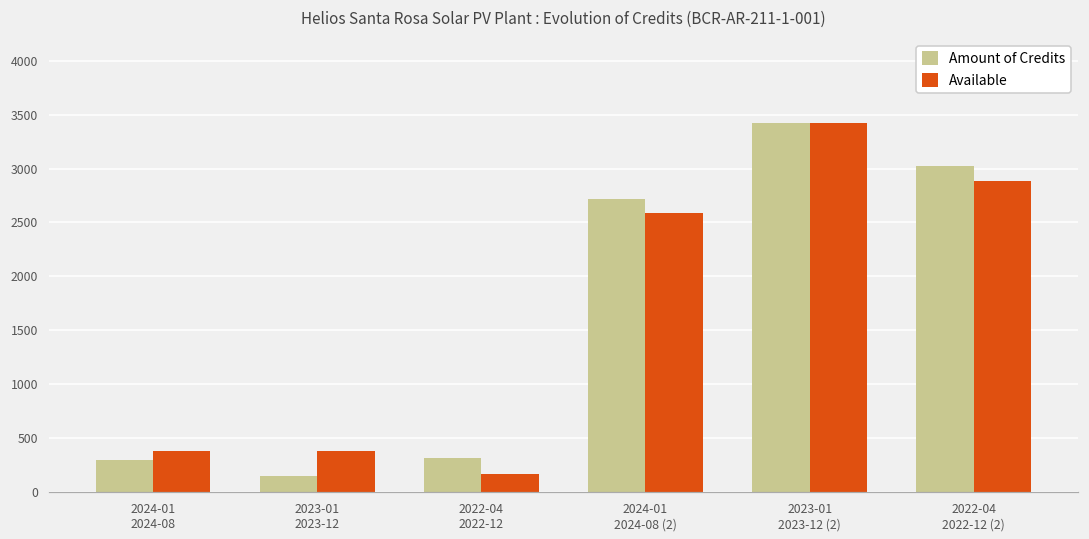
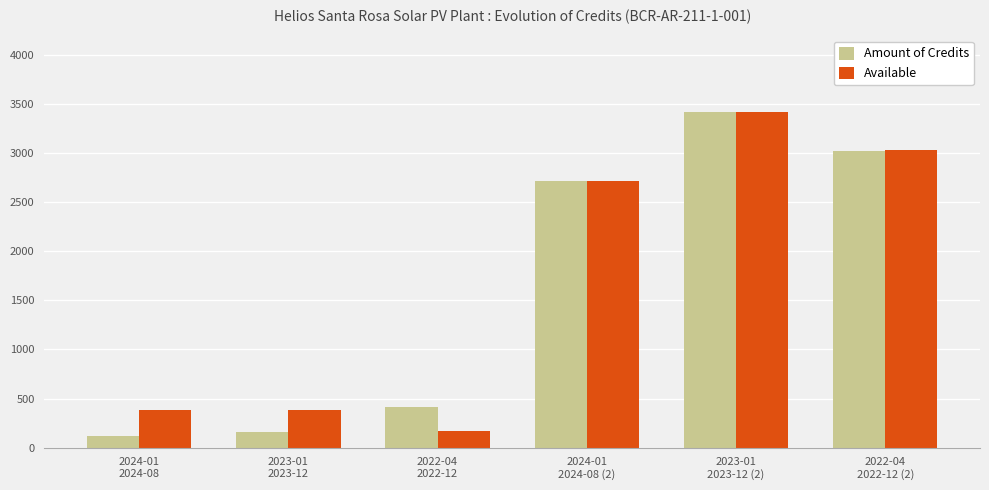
  {
    "Amount of Credits": {
-     "2024-01 2024-08": 300,
+     "2024-01 2024-08": 100,
      "2023-01 2023-12": 200,
-     "2022-04 2022-12": 300,
+     "2022-04 2022-12": 400,
      "2024-01 2024-08 (2)": 2700,
      "2023-01 2023-12 (2)": 3400,
      "2022-04 2022-12 (2)": 3000
    },
    "Available": {
      "2024-01 2024-08": 400,
      "2023-01 2023-12": 400,
      "2022-04 2022-12": 200,
-     "2024-01 2024-08 (2)": 2600,
+     "2024-01 2024-08 (2)": 2700,
      "2023-01 2023-12 (2)": 3400,
-     "2022-04 2022-12 (2)": 2900
+     "2022-04 2022-12 (2)": 3000
    }
  }
